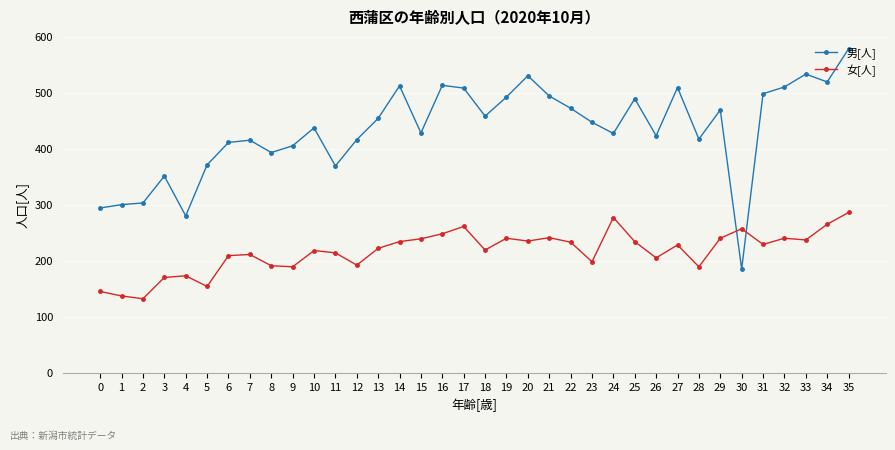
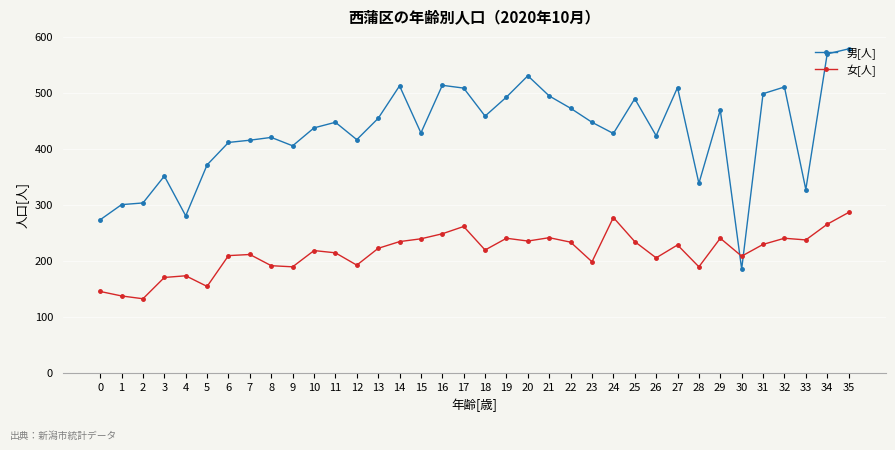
  {
    "男[人]": {
-     "0": 290,
+     "0": 270,
      "1": 300,
      "2": 300,
      "3": 350,
      "4": 280,
      "5": 370,
      "6": 410,
      "7": 420,
-     "8": 390,
+     "8": 420,
      "9": 410,
      "10": 440,
-     "11": 370,
+     "11": 450,
      "12": 420,
      "13": 450,
      "14": 510,
      "15": 430,
      "16": 510,
      "17": 510,
      "18": 460,
      "19": 490,
      "20": 530,
      "21": 490,
      "22": 470,
      "23": 450,
      "24": 430,
      "25": 490,
      "26": 420,
      "27": 510,
-     "28": 420,
+     "28": 340,
      "29": 470,
      "30": 190,
      "31": 500,
      "32": 510,
-     "33": 530,
-     "34": 520,
+     "33": 330,
+     "34": 570,
      "35": 580
    },
    "女[人]": {
      "0": 150,
      "1": 140,
      "2": 130,
      "3": 170,
      "4": 170,
      "5": 150,
      "6": 210,
      "7": 210,
      "8": 190,
      "9": 190,
      "10": 220,
      "11": 210,
      "12": 190,
      "13": 220,
      "14": 230,
      "15": 240,
      "16": 250,
      "17": 260,
      "18": 220,
      "19": 240,
      "20": 240,
      "21": 240,
      "22": 230,
      "23": 200,
      "24": 280,
      "25": 230,
      "26": 210,
      "27": 230,
      "28": 190,
      "29": 240,
-     "30": 260,
+     "30": 210,
      "31": 230,
      "32": 240,
      "33": 240,
      "34": 270,
      "35": 290
    }
  }
